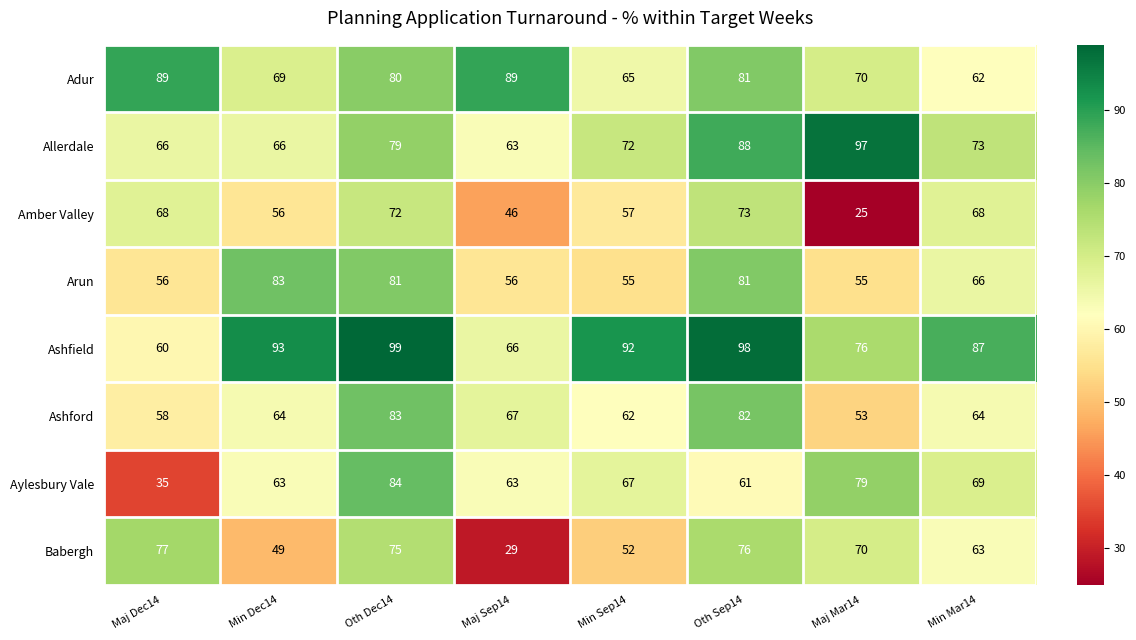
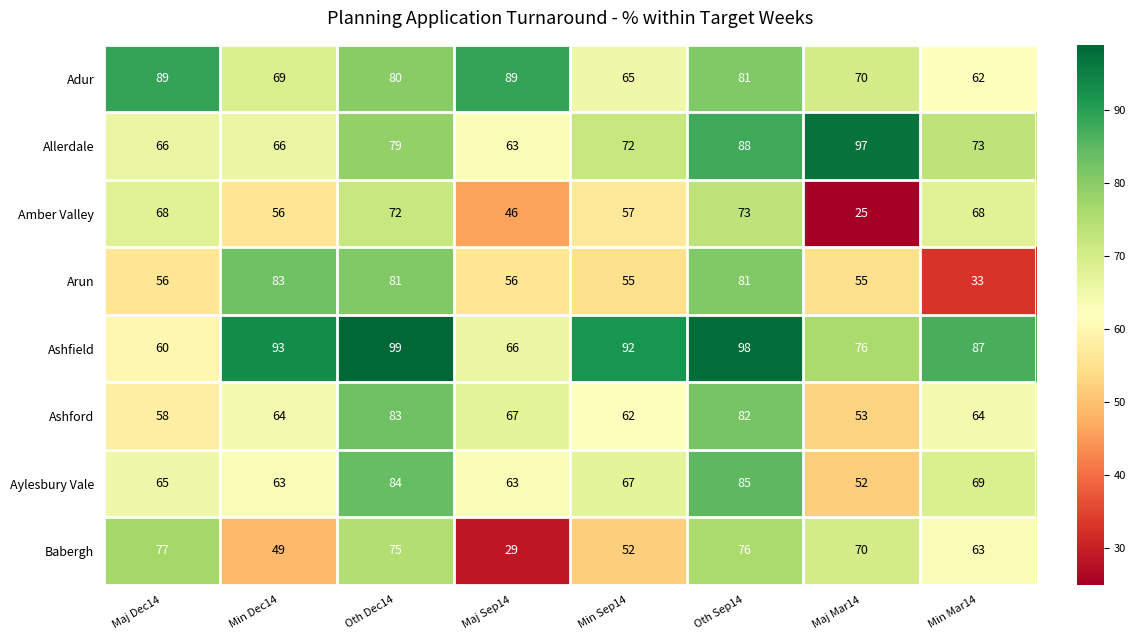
  {
    "Adur": {
      "Maj Dec14": 89,
      "Min Dec14": 69,
      "Oth Dec14": 80,
      "Maj Sep14": 89,
      "Min Sep14": 65,
      "Oth Sep14": 81,
      "Maj Mar14": 70,
      "Min Mar14": 62
    },
    "Allerdale": {
      "Maj Dec14": 66,
      "Min Dec14": 66,
      "Oth Dec14": 79,
      "Maj Sep14": 63,
      "Min Sep14": 72,
      "Oth Sep14": 88,
      "Maj Mar14": 97,
      "Min Mar14": 73
    },
    "Amber Valley": {
      "Maj Dec14": 68,
      "Min Dec14": 56,
      "Oth Dec14": 72,
      "Maj Sep14": 46,
      "Min Sep14": 57,
      "Oth Sep14": 73,
      "Maj Mar14": 25,
      "Min Mar14": 68
    },
    "Arun": {
      "Maj Dec14": 56,
      "Min Dec14": 83,
      "Oth Dec14": 81,
      "Maj Sep14": 56,
      "Min Sep14": 55,
      "Oth Sep14": 81,
      "Maj Mar14": 55,
-     "Min Mar14": 66
+     "Min Mar14": 33
    },
    "Ashfield": {
      "Maj Dec14": 60,
      "Min Dec14": 93,
      "Oth Dec14": 99,
      "Maj Sep14": 66,
      "Min Sep14": 92,
      "Oth Sep14": 98,
      "Maj Mar14": 76,
      "Min Mar14": 87
    },
    "Ashford": {
      "Maj Dec14": 58,
      "Min Dec14": 64,
      "Oth Dec14": 83,
      "Maj Sep14": 67,
      "Min Sep14": 62,
      "Oth Sep14": 82,
      "Maj Mar14": 53,
      "Min Mar14": 64
    },
    "Aylesbury Vale": {
-     "Maj Dec14": 35,
+     "Maj Dec14": 65,
      "Min Dec14": 63,
      "Oth Dec14": 84,
      "Maj Sep14": 63,
      "Min Sep14": 67,
-     "Oth Sep14": 61,
-     "Maj Mar14": 79,
+     "Oth Sep14": 85,
+     "Maj Mar14": 52,
      "Min Mar14": 69
    },
    "Babergh": {
      "Maj Dec14": 77,
      "Min Dec14": 49,
      "Oth Dec14": 75,
      "Maj Sep14": 29,
      "Min Sep14": 52,
      "Oth Sep14": 76,
      "Maj Mar14": 70,
      "Min Mar14": 63
    }
  }
